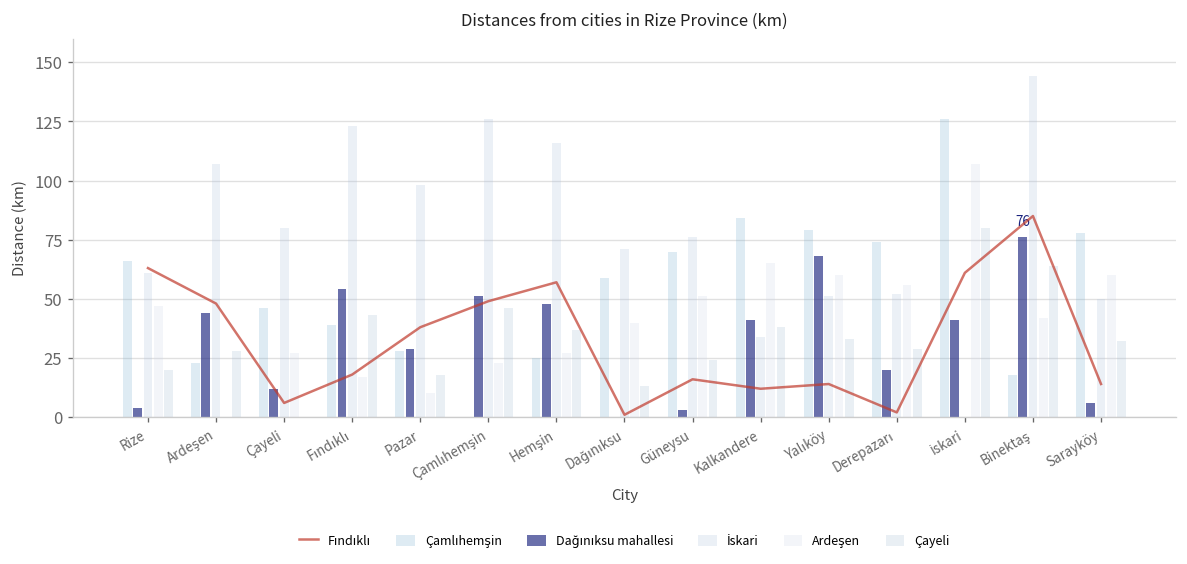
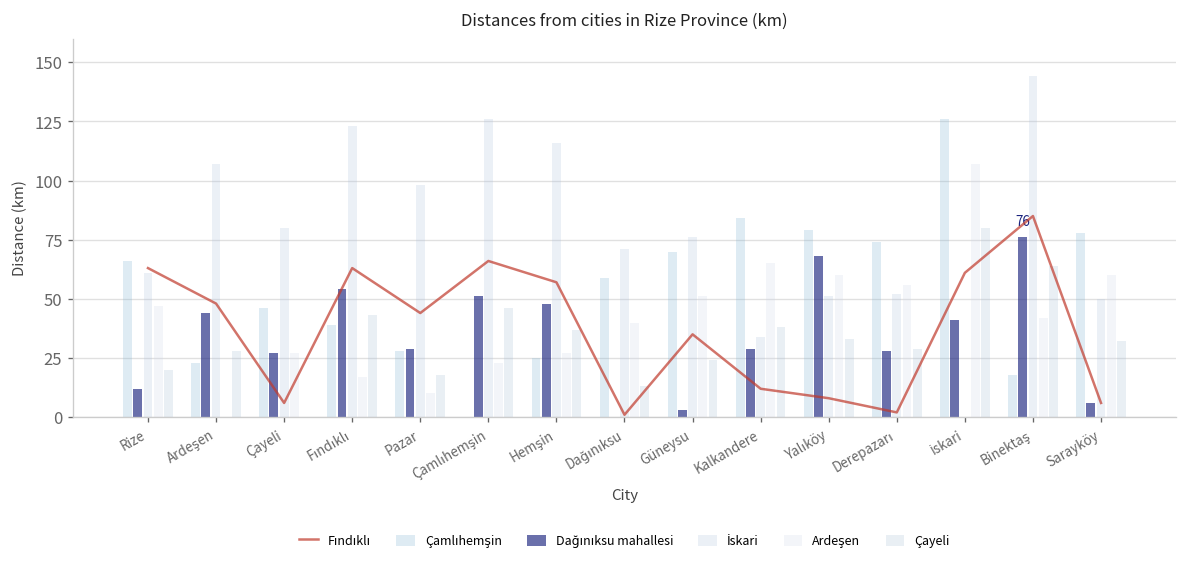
  {
    "Fındıklı": {
      "Rize": 63,
      "Ardeşen": 48,
      "Çayeli": 6,
-     "Fındıklı": 18,
-     "Pazar": 38,
-     "Çamlıhemşin": 49,
+     "Fındıklı": 63,
+     "Pazar": 44,
+     "Çamlıhemşin": 66,
      "Hemşin": 57,
      "Dağınıksu": 1,
-     "Güneysu": 16,
+     "Güneysu": 35,
      "Kalkandere": 12,
-     "Yalıköy": 14,
+     "Yalıköy": 8,
      "Derepazarı": 2,
      "İskari": 61,
-     "Sarayköy": 14
+     "Sarayköy": 6
    },
    "Dağınıksu mahallesi": {
-     "Rize": 4,
+     "Rize": 12,
      "Ardeşen": 44,
-     "Çayeli": 12,
+     "Çayeli": 27,
      "Fındıklı": 54,
      "Pazar": 29,
      "Çamlıhemşin": 51,
      "Hemşin": 48,
      "Dağınıksu": 0,
      "Güneysu": 3,
-     "Kalkandere": 41,
+     "Kalkandere": 29,
      "Yalıköy": 68,
-     "Derepazarı": 20,
+     "Derepazarı": 28,
      "İskari": 41,
      "Sarayköy": 6
    }
  }
